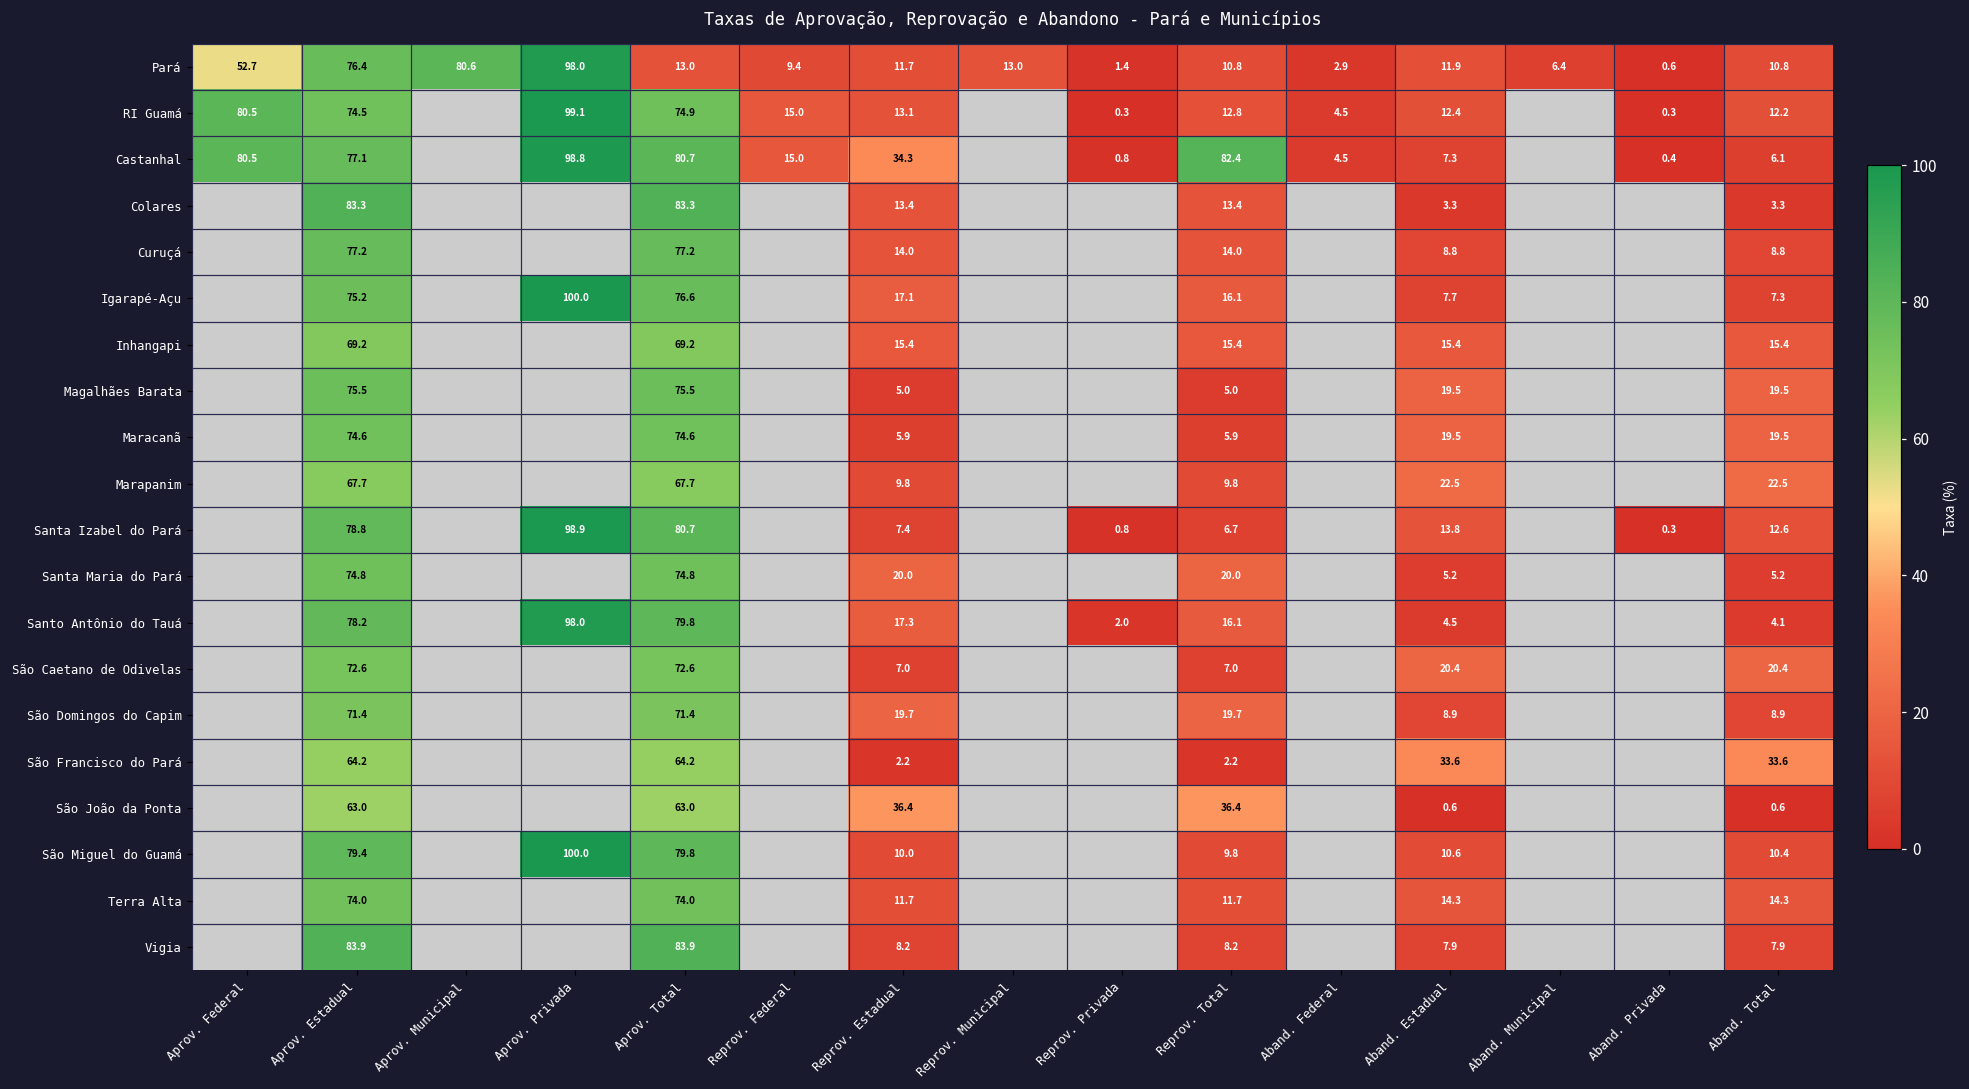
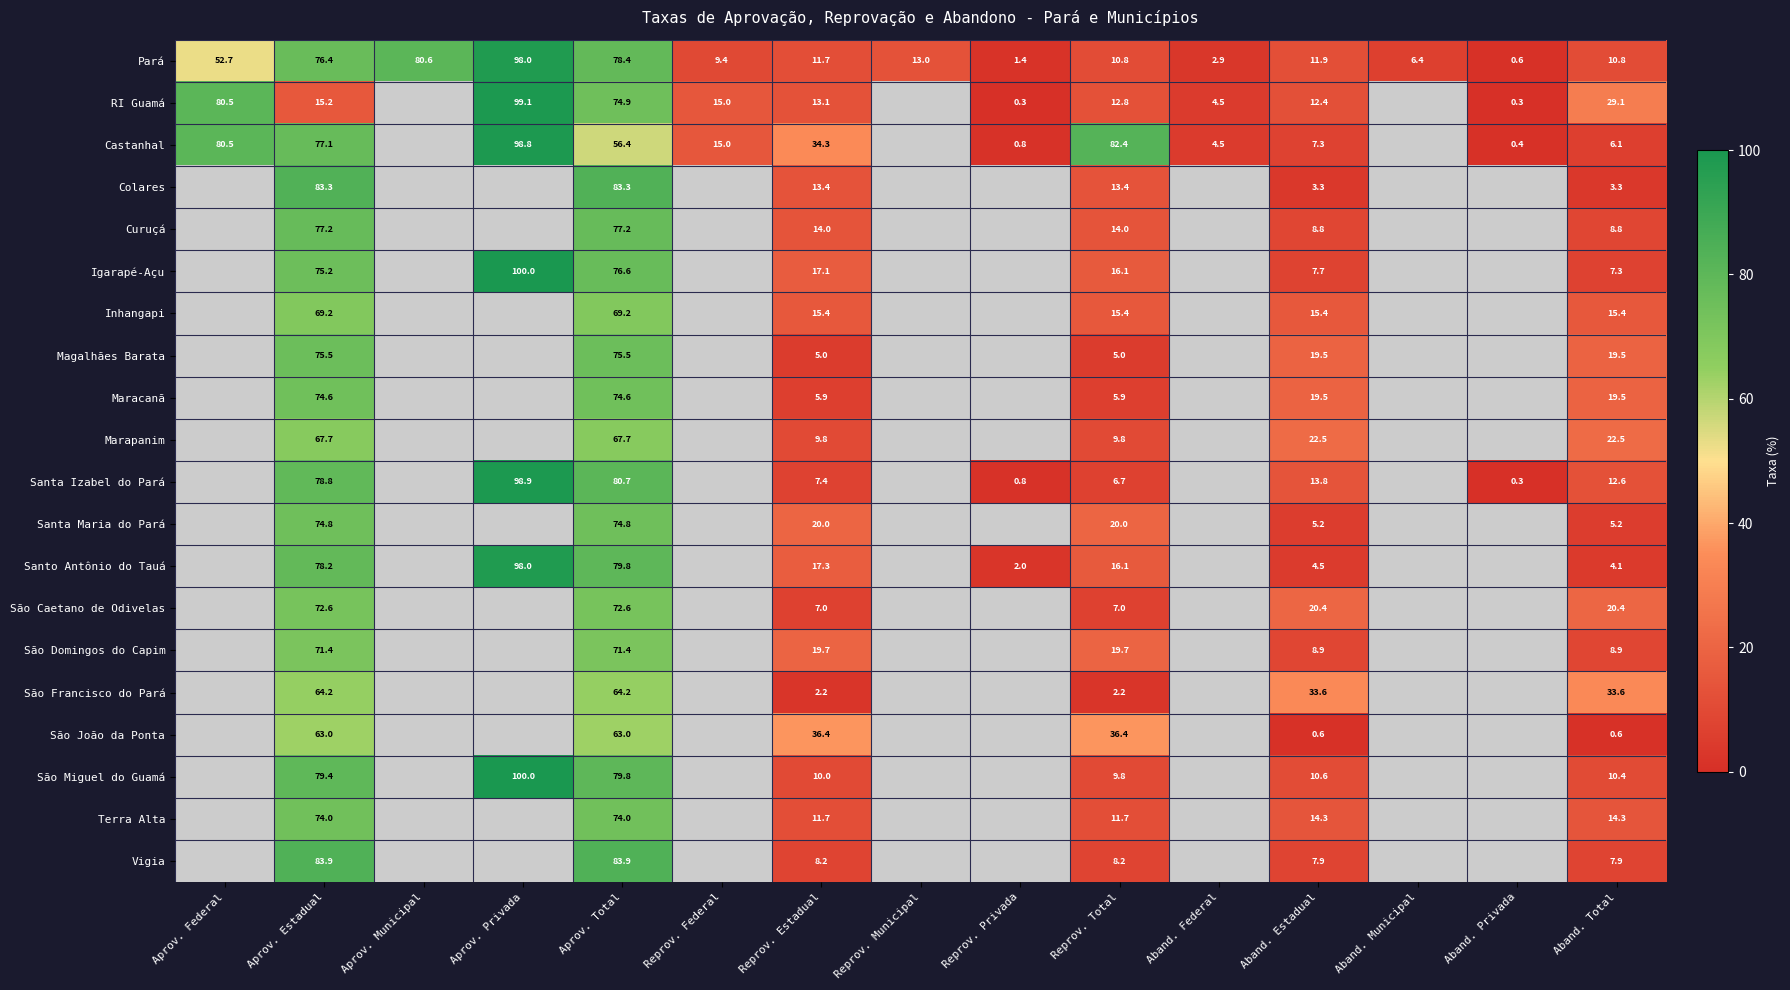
  {
    "Pará": {
      "Aprov. Federal": 52.7,
      "Aprov. Estadual": 76.4,
      "Aprov. Municipal": 80.6,
      "Aprov. Privada": 98.0,
-     "Aprov. Total": 13.0,
+     "Aprov. Total": 78.4,
      "Reprov. Federal": 9.4,
      "Reprov. Estadual": 11.7,
      "Reprov. Municipal": 13.0,
      "Reprov. Privada": 1.4,
      "Reprov. Total": 10.8,
      "Aband. Federal": 2.9,
      "Aband. Estadual": 11.9,
      "Aband. Municipal": 6.4,
      "Aband. Privada": 0.6,
      "Aband. Total": 10.8
    },
    "RI Guamá": {
      "Aprov. Federal": 80.5,
-     "Aprov. Estadual": 74.5,
+     "Aprov. Estadual": 15.2,
      "Aprov. Privada": 99.1,
      "Aprov. Total": 74.9,
      "Reprov. Federal": 15.0,
      "Reprov. Estadual": 13.1,
      "Reprov. Privada": 0.3,
      "Reprov. Total": 12.8,
      "Aband. Federal": 4.5,
      "Aband. Estadual": 12.4,
      "Aband. Privada": 0.3,
-     "Aband. Total": 12.2
+     "Aband. Total": 29.1
    },
    "Castanhal": {
      "Aprov. Federal": 80.5,
      "Aprov. Estadual": 77.1,
      "Aprov. Privada": 98.8,
-     "Aprov. Total": 80.7,
+     "Aprov. Total": 56.4,
      "Reprov. Federal": 15.0,
      "Reprov. Estadual": 34.3,
      "Reprov. Privada": 0.8,
      "Reprov. Total": 82.4,
      "Aband. Federal": 4.5,
      "Aband. Estadual": 7.3,
      "Aband. Privada": 0.4,
      "Aband. Total": 6.1
    },
    "Colares": {
      "Aprov. Estadual": 83.3,
      "Aprov. Total": 83.3,
      "Reprov. Estadual": 13.4,
      "Reprov. Total": 13.4,
      "Aband. Estadual": 3.3,
      "Aband. Total": 3.3
    },
    "Curuçá": {
      "Aprov. Estadual": 77.2,
      "Aprov. Total": 77.2,
      "Reprov. Estadual": 14.0,
      "Reprov. Total": 14.0,
      "Aband. Estadual": 8.8,
      "Aband. Total": 8.8
    },
    "Igarapé-Açu": {
      "Aprov. Estadual": 75.2,
      "Aprov. Privada": 100.0,
      "Aprov. Total": 76.6,
      "Reprov. Estadual": 17.1,
      "Reprov. Total": 16.1,
      "Aband. Estadual": 7.7,
      "Aband. Total": 7.3
    },
    "Inhangapi": {
      "Aprov. Estadual": 69.2,
      "Aprov. Total": 69.2,
      "Reprov. Estadual": 15.4,
      "Reprov. Total": 15.4,
      "Aband. Estadual": 15.4,
      "Aband. Total": 15.4
    },
    "Magalhães Barata": {
      "Aprov. Estadual": 75.5,
      "Aprov. Total": 75.5,
      "Reprov. Estadual": 5.0,
      "Reprov. Total": 5.0,
      "Aband. Estadual": 19.5,
      "Aband. Total": 19.5
    },
    "Maracanã": {
      "Aprov. Estadual": 74.6,
      "Aprov. Total": 74.6,
      "Reprov. Estadual": 5.9,
      "Reprov. Total": 5.9,
      "Aband. Estadual": 19.5,
      "Aband. Total": 19.5
    },
    "Marapanim": {
      "Aprov. Estadual": 67.7,
      "Aprov. Total": 67.7,
      "Reprov. Estadual": 9.8,
      "Reprov. Total": 9.8,
      "Aband. Estadual": 22.5,
      "Aband. Total": 22.5
    },
    "Santa Izabel do Pará": {
      "Aprov. Estadual": 78.8,
      "Aprov. Privada": 98.9,
      "Aprov. Total": 80.7,
      "Reprov. Estadual": 7.4,
      "Reprov. Privada": 0.8,
      "Reprov. Total": 6.7,
      "Aband. Estadual": 13.8,
      "Aband. Privada": 0.3,
      "Aband. Total": 12.6
    },
    "Santa Maria do Pará": {
      "Aprov. Estadual": 74.8,
      "Aprov. Total": 74.8,
      "Reprov. Estadual": 20.0,
      "Reprov. Total": 20.0,
      "Aband. Estadual": 5.2,
      "Aband. Total": 5.2
    },
    "Santo Antônio do Tauá": {
      "Aprov. Estadual": 78.2,
      "Aprov. Privada": 98.0,
      "Aprov. Total": 79.8,
      "Reprov. Estadual": 17.3,
      "Reprov. Privada": 2.0,
      "Reprov. Total": 16.1,
      "Aband. Estadual": 4.5,
      "Aband. Total": 4.1
    },
    "São Caetano de Odivelas": {
      "Aprov. Estadual": 72.6,
      "Aprov. Total": 72.6,
      "Reprov. Estadual": 7.0,
      "Reprov. Total": 7.0,
      "Aband. Estadual": 20.4,
      "Aband. Total": 20.4
    },
    "São Domingos do Capim": {
      "Aprov. Estadual": 71.4,
      "Aprov. Total": 71.4,
      "Reprov. Estadual": 19.7,
      "Reprov. Total": 19.7,
      "Aband. Estadual": 8.9,
      "Aband. Total": 8.9
    },
    "São Francisco do Pará": {
      "Aprov. Estadual": 64.2,
      "Aprov. Total": 64.2,
      "Reprov. Estadual": 2.2,
      "Reprov. Total": 2.2,
      "Aband. Estadual": 33.6,
      "Aband. Total": 33.6
    },
    "São João da Ponta": {
      "Aprov. Estadual": 63.0,
      "Aprov. Total": 63.0,
      "Reprov. Estadual": 36.4,
      "Reprov. Total": 36.4,
      "Aband. Estadual": 0.6,
      "Aband. Total": 0.6
    },
    "São Miguel do Guamá": {
      "Aprov. Estadual": 79.4,
      "Aprov. Privada": 100.0,
      "Aprov. Total": 79.8,
      "Reprov. Estadual": 10.0,
      "Reprov. Total": 9.8,
      "Aband. Estadual": 10.6,
      "Aband. Total": 10.4
    },
    "Terra Alta": {
      "Aprov. Estadual": 74.0,
      "Aprov. Total": 74.0,
      "Reprov. Estadual": 11.7,
      "Reprov. Total": 11.7,
      "Aband. Estadual": 14.3,
      "Aband. Total": 14.3
    },
    "Vigia": {
      "Aprov. Estadual": 83.9,
      "Aprov. Total": 83.9,
      "Reprov. Estadual": 8.2,
      "Reprov. Total": 8.2,
      "Aband. Estadual": 7.9,
      "Aband. Total": 7.9
    }
  }
